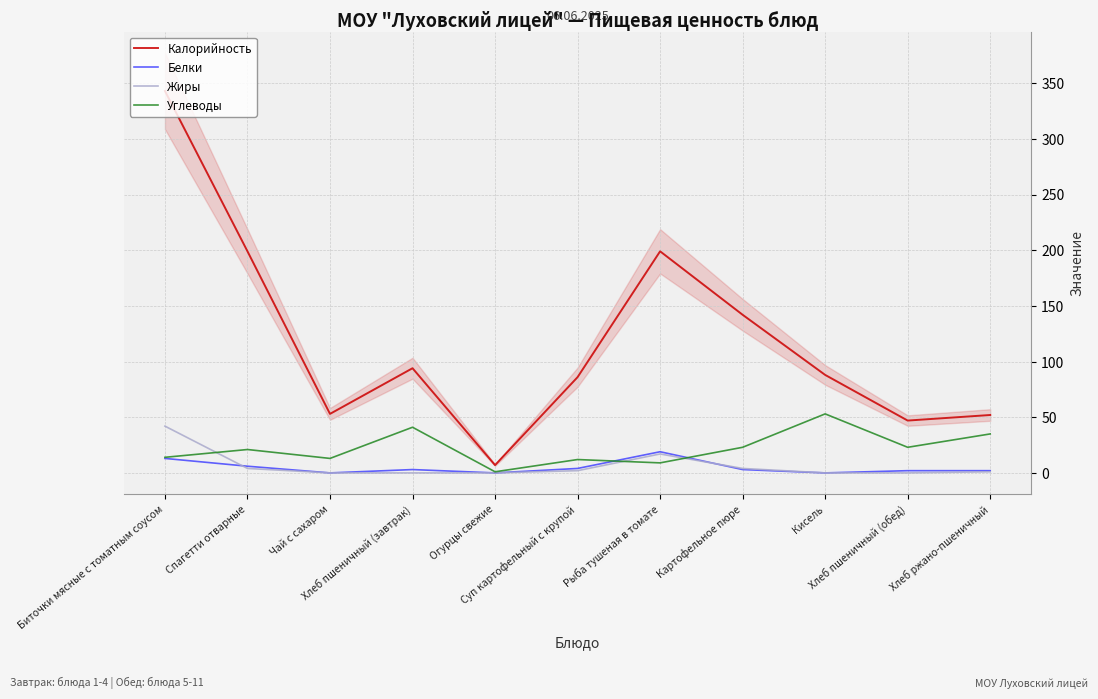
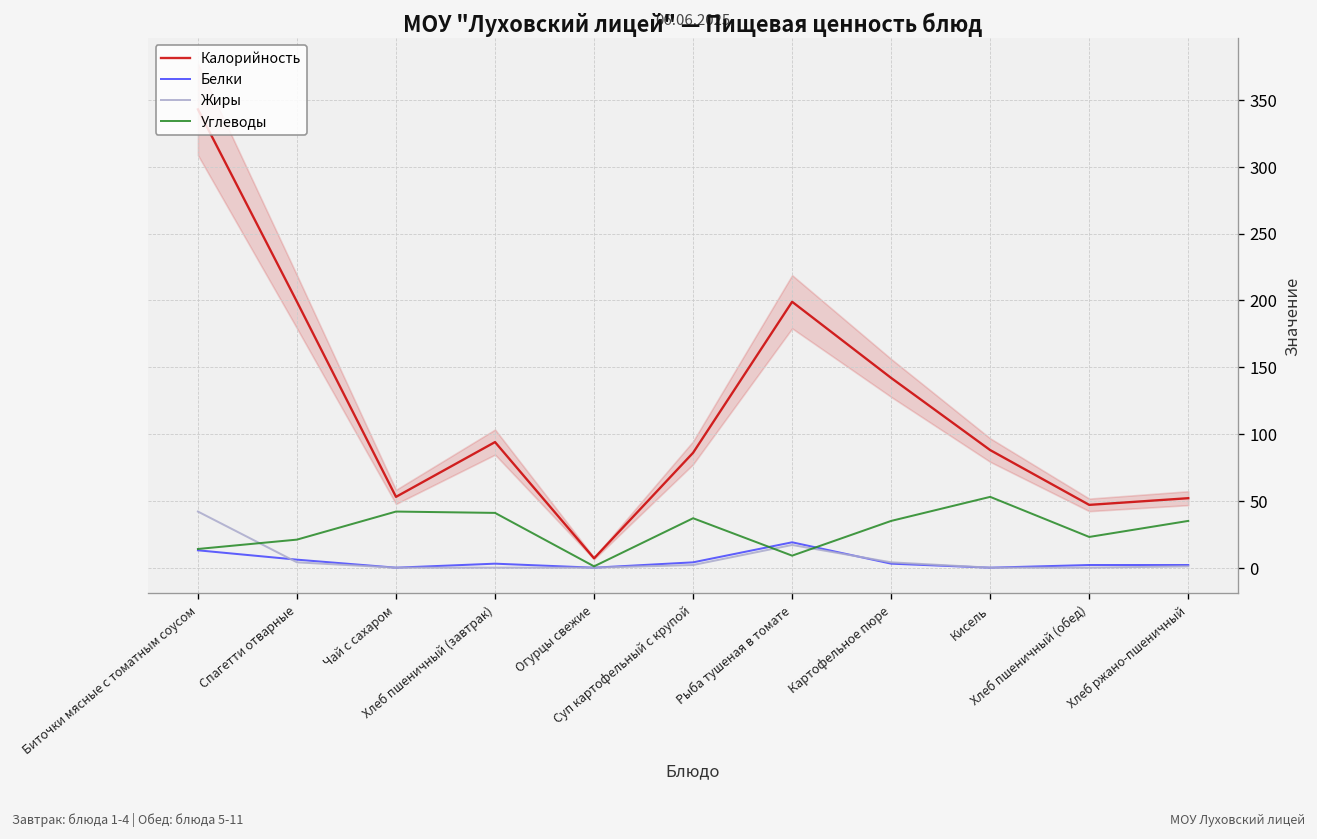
  {
    "Белки": {
      "Хлеб пшеничный (завтрак)": 3
    },
    "Жиры": {
      "Биточки мясные с томатным соусом": 42,
      "Хлеб пшеничный (завтрак)": 0
    },
    "Углеводы": {
      "Спагетти отварные": 21,
-     "Чай с сахаром": 13,
+     "Чай с сахаром": 42,
      "Хлеб пшеничный (завтрак)": 41,
-     "Суп картофельный с крупой": 12,
+     "Суп картофельный с крупой": 37,
      "Рыба тушеная в томате": 9,
-     "Картофельное пюре": 23,
+     "Картофельное пюре": 35,
      "Кисель": 53,
      "Хлеб пшеничный (обед)": 23,
      "Хлеб ржано-пшеничный": 35
    }
  }
